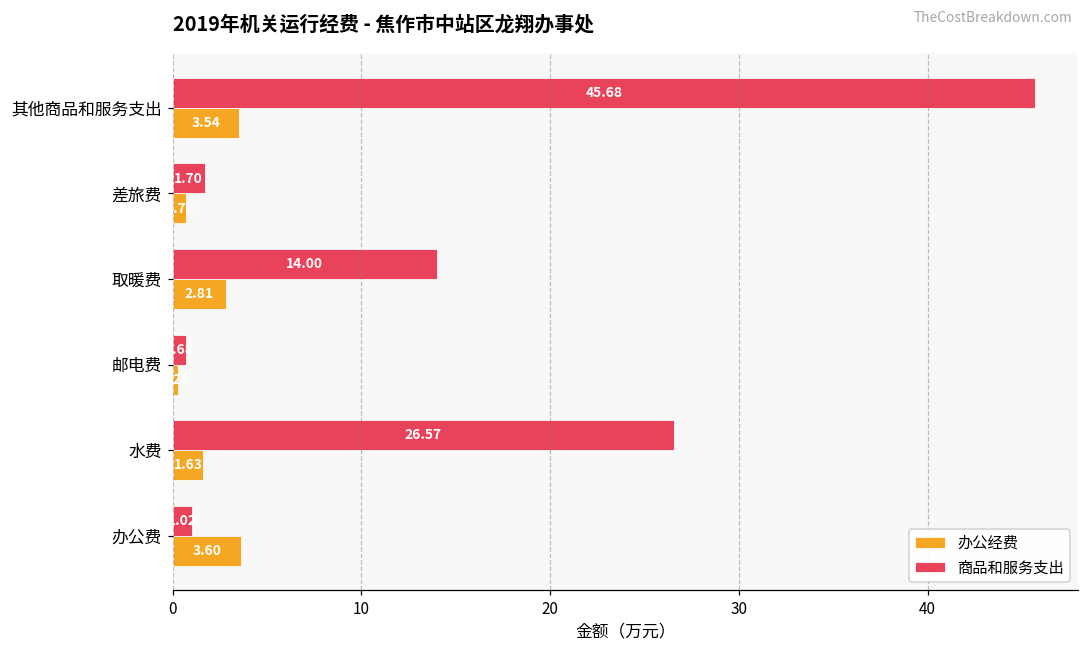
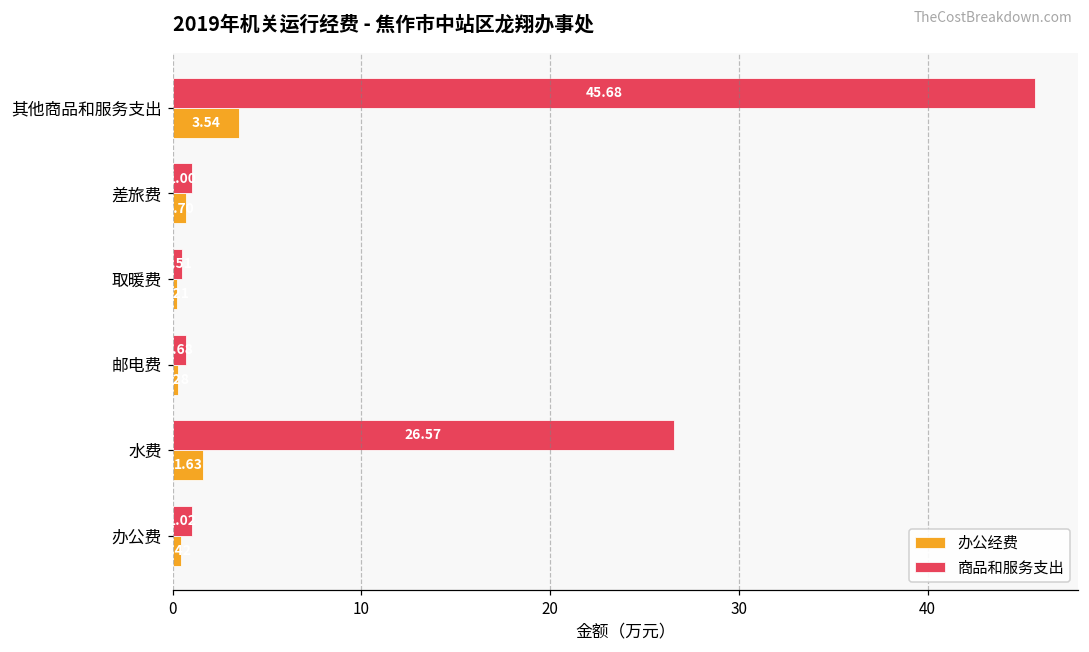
  {
    "办公经费": {
      "差旅费": 0.7,
-     "取暖费": 2.8,
+     "取暖费": 0.2,
      "邮电费": 0.3,
-     "办公费": 3.6
+     "办公费": 0.4
    },
    "商品和服务支出": {
      "其他商品和服务支出": 45.68,
-     "差旅费": 1.70,
-     "取暖费": 14.0,
+     "差旅费": 1.00,
+     "取暖费": 0.5,
      "水费": 26.57,
      "办公费": 1.02
    }
  }
